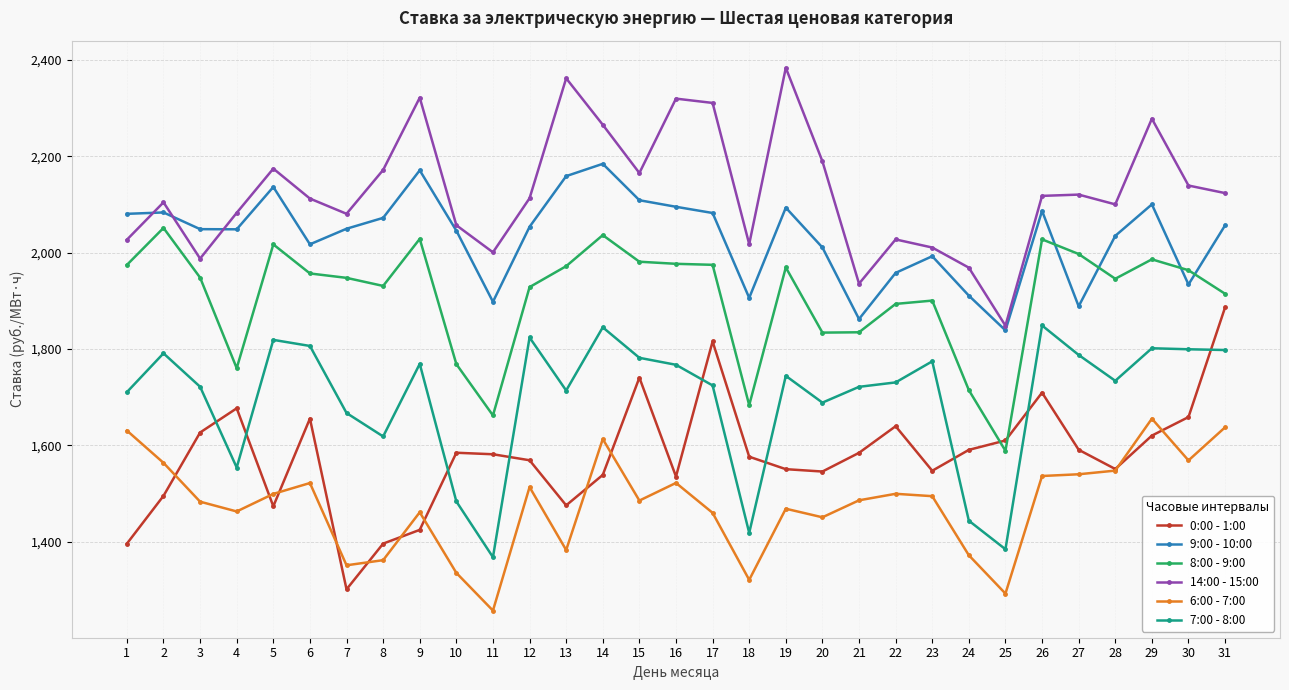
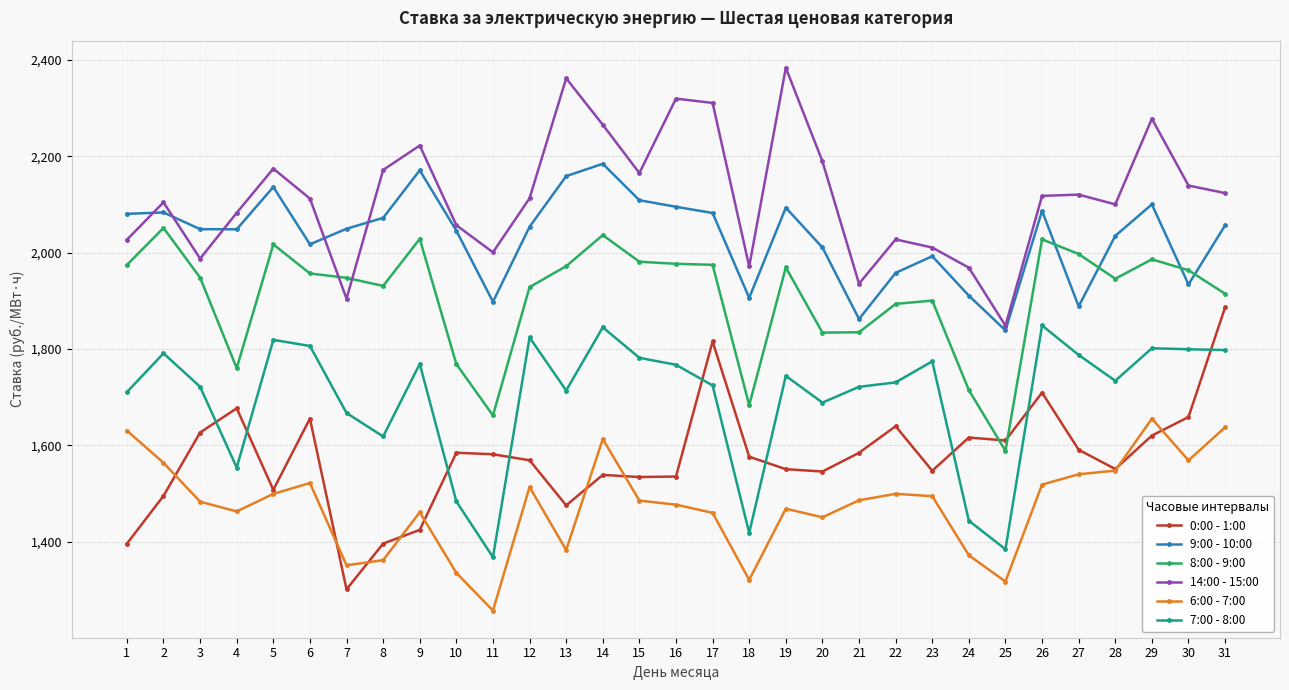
  {
    "0:00 - 1:00": {
      "1": "1,400",
      "2": "1,490",
      "3": "1,630",
      "4": "1,680",
-     "5": "1,470",
+     "5": "1,510",
      "6": "1,660",
      "7": "1,300",
      "8": "1,400",
      "9": "1,420",
      "10": "1,580",
      "11": "1,580",
      "12": "1,570",
      "13": "1,480",
      "14": "1,540",
-     "15": "1,740",
+     "15": "1,530",
      "16": "1,530",
      "17": "1,820",
      "18": "1,580",
      "19": "1,550",
      "20": "1,550",
      "21": "1,580",
      "22": "1,640",
      "23": "1,550",
-     "24": "1,590",
+     "24": "1,620",
      "25": "1,610",
      "26": "1,710",
      "27": "1,590",
      "29": "1,620",
      "30": "1,660",
      "31": "1,890"
    },
    "9:00 - 10:00": {
      "1": "2,080",
      "2": "2,080",
      "3": "2,050",
      "4": "2,050",
      "5": "2,140",
      "6": "2,020",
      "7": "2,050",
      "8": "2,070",
      "9": "2,170",
      "10": "2,050",
      "11": "1,900",
      "12": "2,050",
      "13": "2,160",
      "14": "2,180",
      "15": "2,110",
      "16": "2,100",
      "17": "2,080",
      "18": "1,910",
      "19": "2,090",
      "20": "2,010",
      "21": "1,860",
      "22": "1,960",
      "23": "1,990",
      "24": "1,910",
      "25": "1,840",
      "26": "2,090",
      "27": "1,890",
      "28": "2,030",
      "29": "2,100",
      "30": "1,930",
      "31": "2,060"
    },
    "14:00 - 15:00": {
      "1": "2,030",
      "2": "2,100",
      "3": "1,990",
      "4": "2,080",
      "5": "2,170",
      "6": "2,110",
-     "7": "2,080",
+     "7": "1,900",
      "8": "2,170",
-     "9": "2,320",
+     "9": "2,220",
      "10": "2,060",
      "11": "2,000",
      "12": "2,110",
      "13": "2,360",
      "14": "2,270",
      "15": "2,170",
      "16": "2,320",
      "17": "2,310",
-     "18": "2,020",
+     "18": "1,970",
      "19": "2,380",
      "20": "2,190",
      "21": "1,940",
      "22": "2,030",
      "23": "2,010",
      "24": "1,970",
      "25": "1,850",
      "26": "2,120",
      "27": "2,120",
      "28": "2,100",
      "29": "2,280",
      "30": "2,140",
      "31": "2,120"
    },
    "6:00 - 7:00": {
      "1": "1,630",
      "2": "1,560",
      "3": "1,480",
      "4": "1,460",
      "5": "1,500",
      "6": "1,520",
      "7": "1,350",
      "8": "1,360",
      "9": "1,460",
      "10": "1,330",
      "11": "1,260",
      "12": "1,510",
      "13": "1,380",
      "14": "1,610",
      "15": "1,490",
-     "16": "1,520",
+     "16": "1,480",
      "17": "1,460",
      "18": "1,320",
      "19": "1,470",
      "20": "1,450",
      "21": "1,490",
      "22": "1,500",
      "23": "1,490",
      "24": "1,370",
-     "25": "1,290",
-     "26": "1,540",
+     "25": "1,320",
+     "26": "1,520",
      "27": "1,540",
      "29": "1,660",
      "30": "1,570",
      "31": "1,640"
    }
  }
